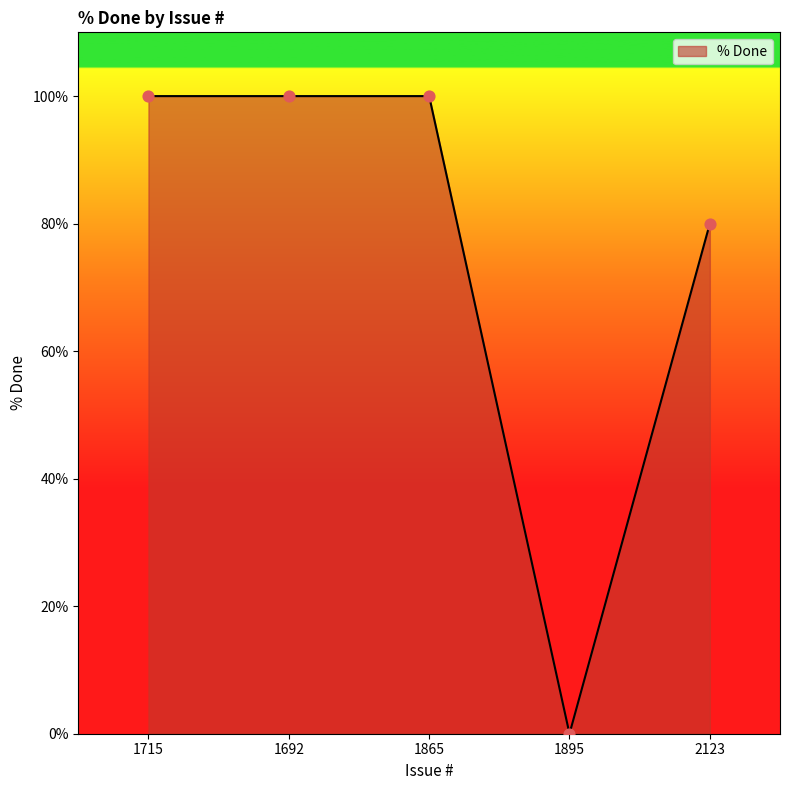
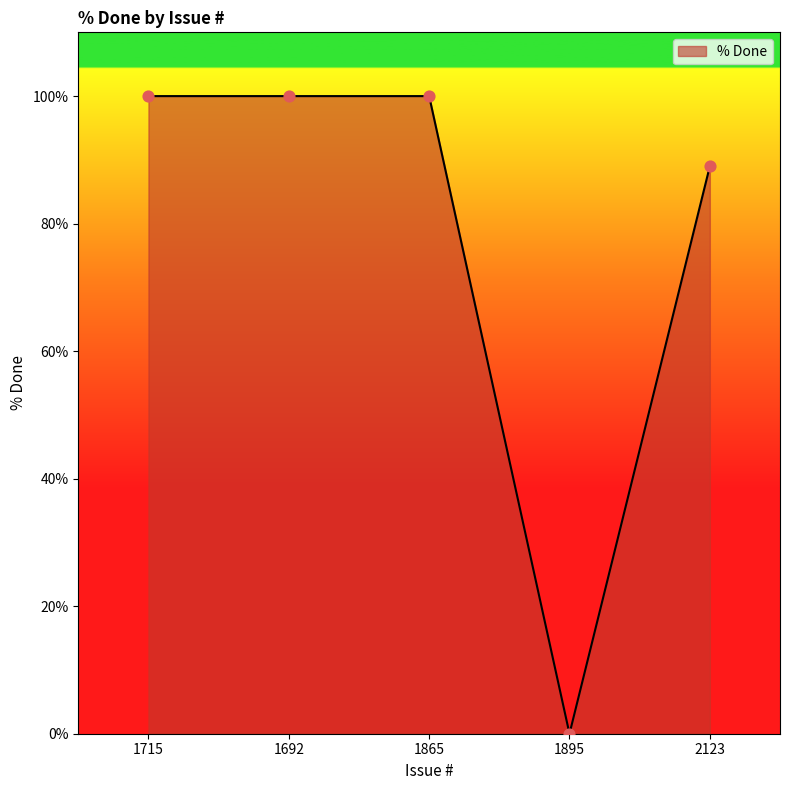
  {
    "1715": "100%",
    "1692": "100%",
    "1865": "100%",
    "1895": "0%",
-   "2123": "80%"
+   "2123": "89%"
  }
